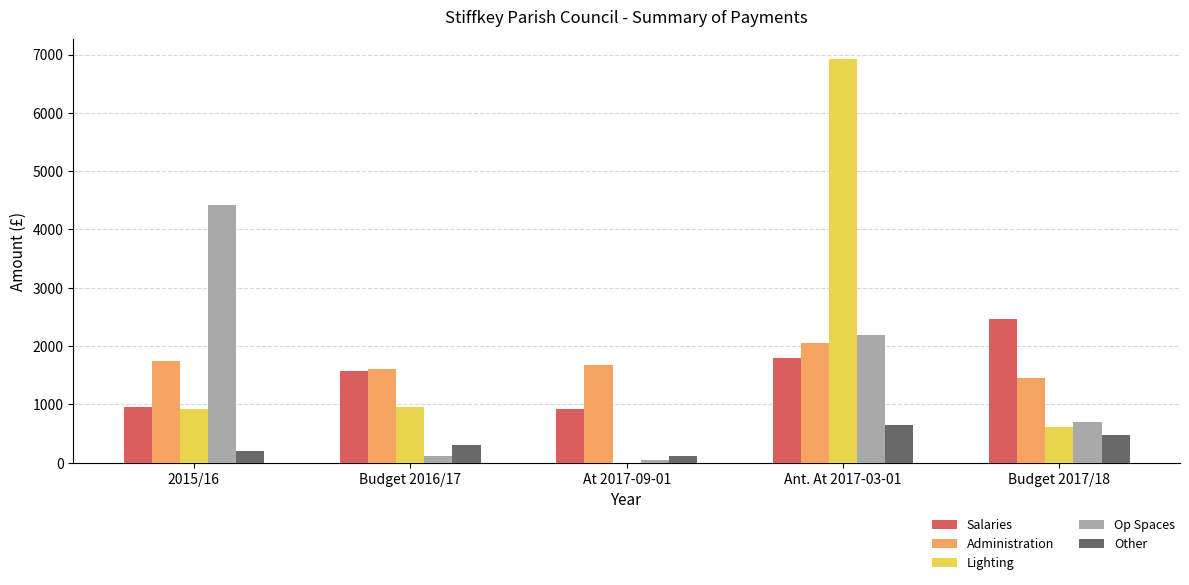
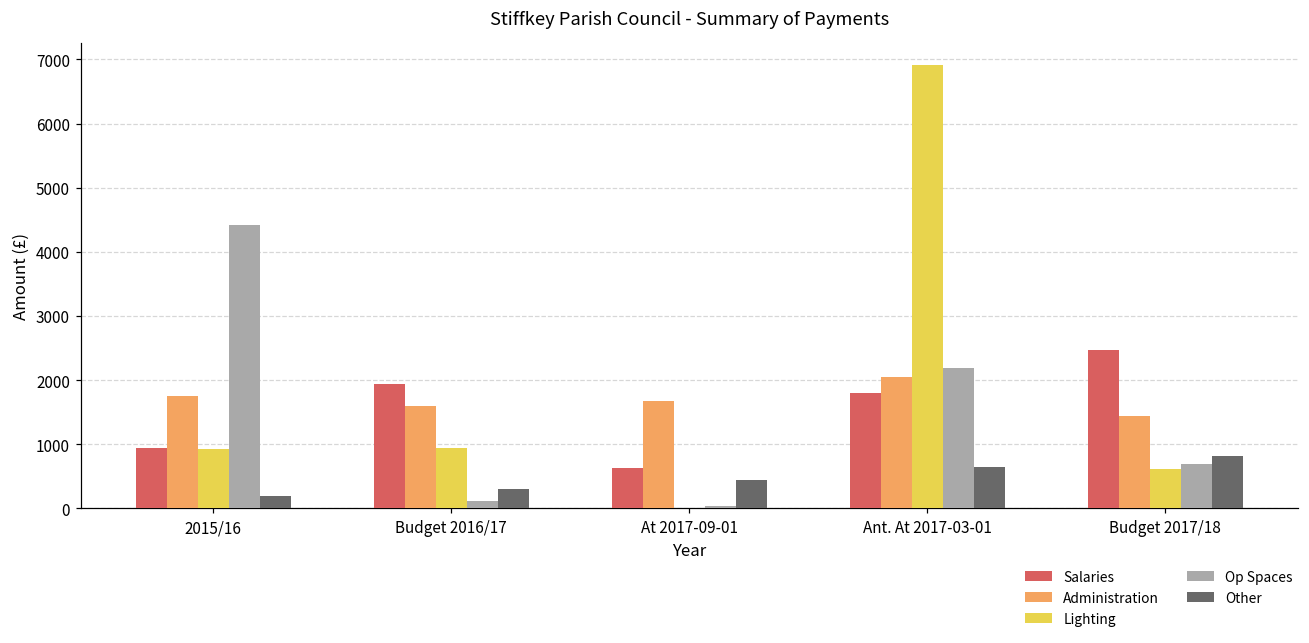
  {
    "Salaries": {
      "2015/16": 1000,
-     "Budget 2016/17": 1600,
-     "At 2017-09-01": 900,
+     "Budget 2016/17": 1900,
+     "At 2017-09-01": 600,
      "Ant. At 2017-03-01": 1800,
      "Budget 2017/18": 2500
    },
    "Op Spaces": {
      "2015/16": 4400,
      "Budget 2016/17": 100,
      "At 2017-09-01": 0,
      "Ant. At 2017-03-01": 2200,
      "Budget 2017/18": 700
    },
    "Other": {
      "2015/16": 200,
      "Budget 2016/17": 300,
-     "At 2017-09-01": 100,
+     "At 2017-09-01": 400,
      "Ant. At 2017-03-01": 700,
-     "Budget 2017/18": 500
+     "Budget 2017/18": 800
    }
  }
